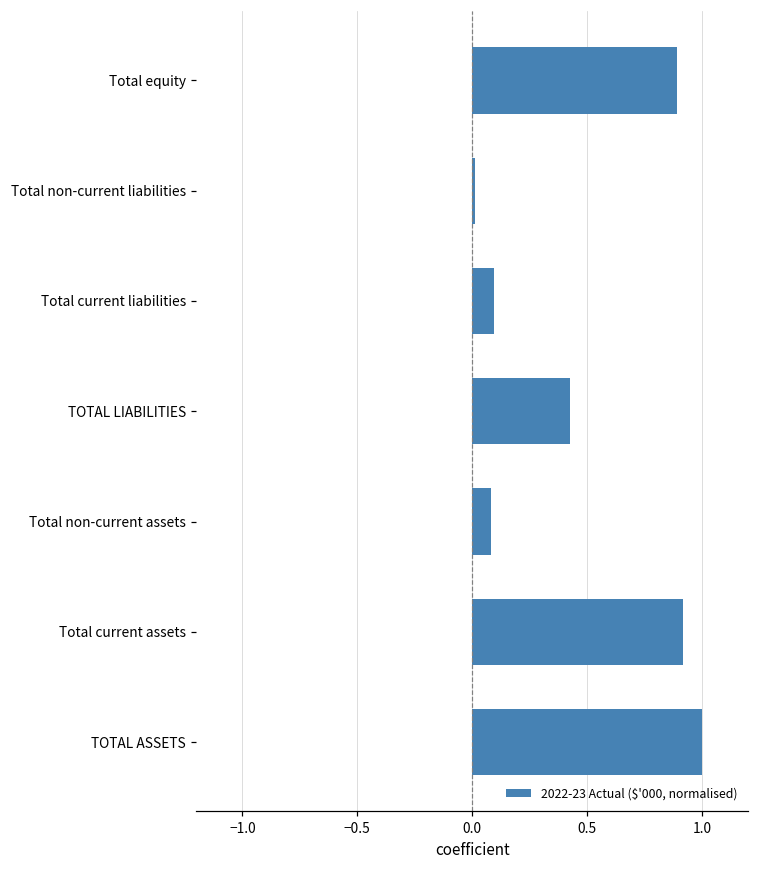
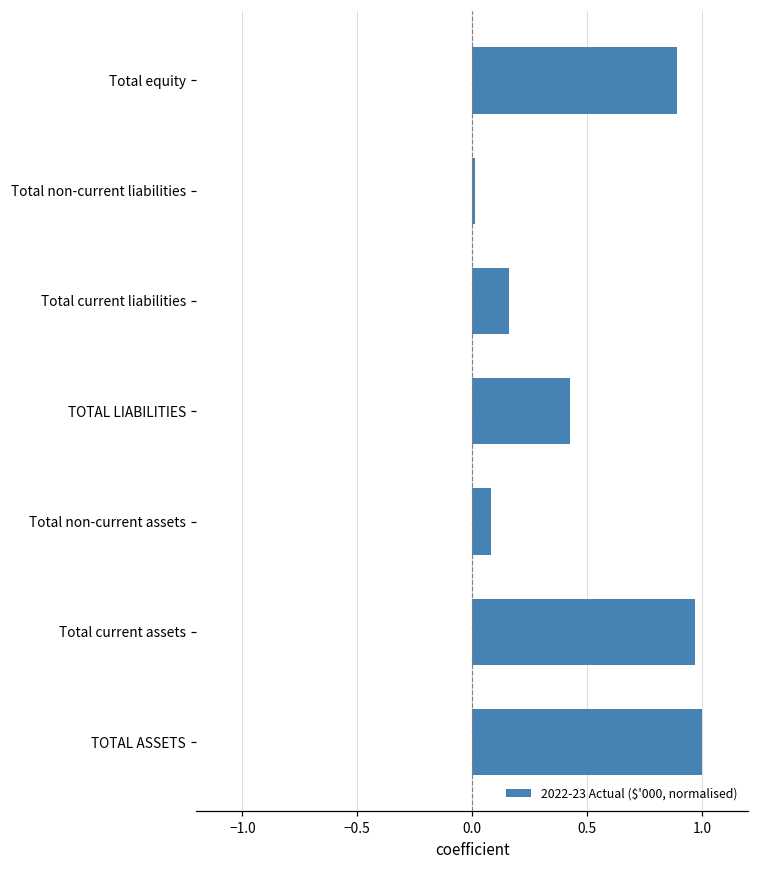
  {
    "Total equity": 0.89,
-   "Total current liabilities": 0.10,
+   "Total current liabilities": 0.16,
    "TOTAL LIABILITIES": 0.42,
    "Total non-current assets": 0.08,
-   "Total current assets": 0.92,
+   "Total current assets": 0.97,
    "TOTAL ASSETS": 1.00
  }
